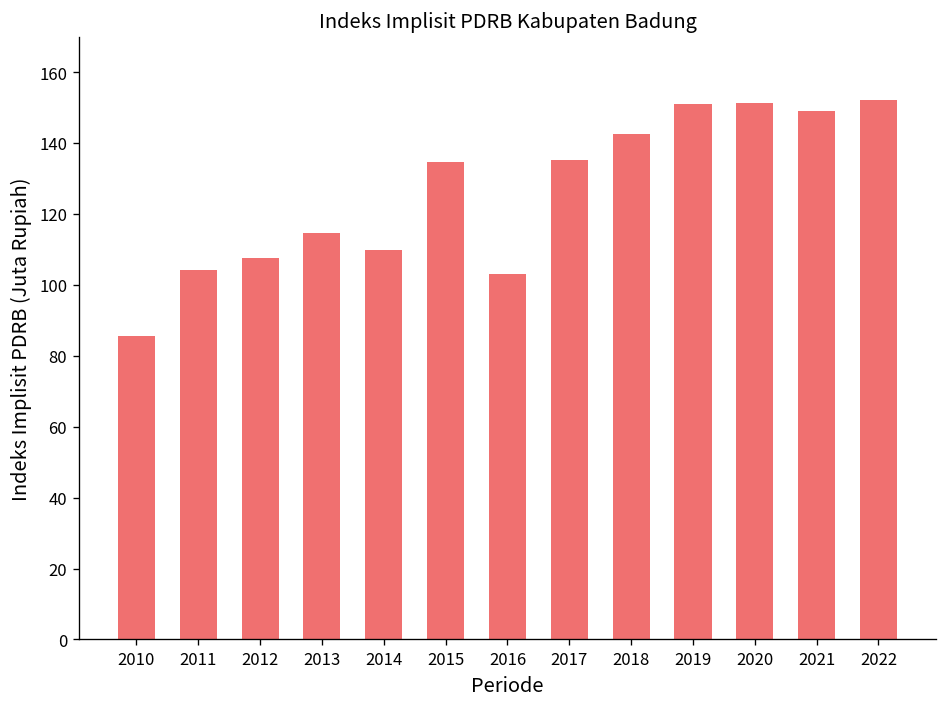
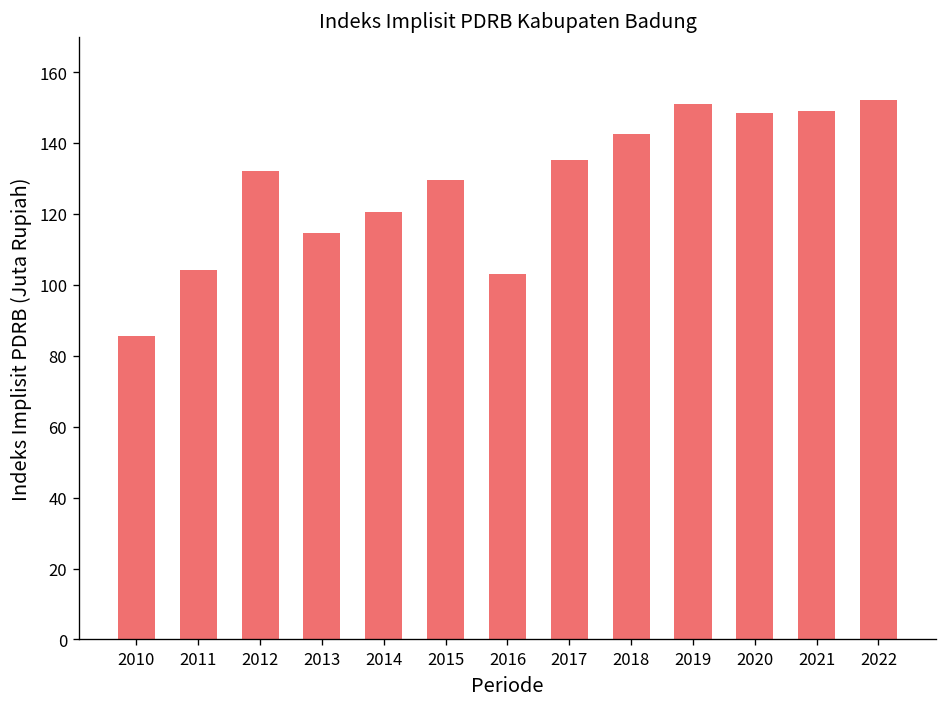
  {
    "2010": 86,
    "2011": 104,
-   "2012": 108,
+   "2012": 132,
    "2013": 114,
-   "2014": 110,
-   "2015": 135,
+   "2014": 121,
+   "2015": 130,
    "2016": 103,
    "2017": 135,
    "2018": 143,
    "2019": 151,
-   "2020": 151,
+   "2020": 148,
    "2021": 149,
    "2022": 152
  }
